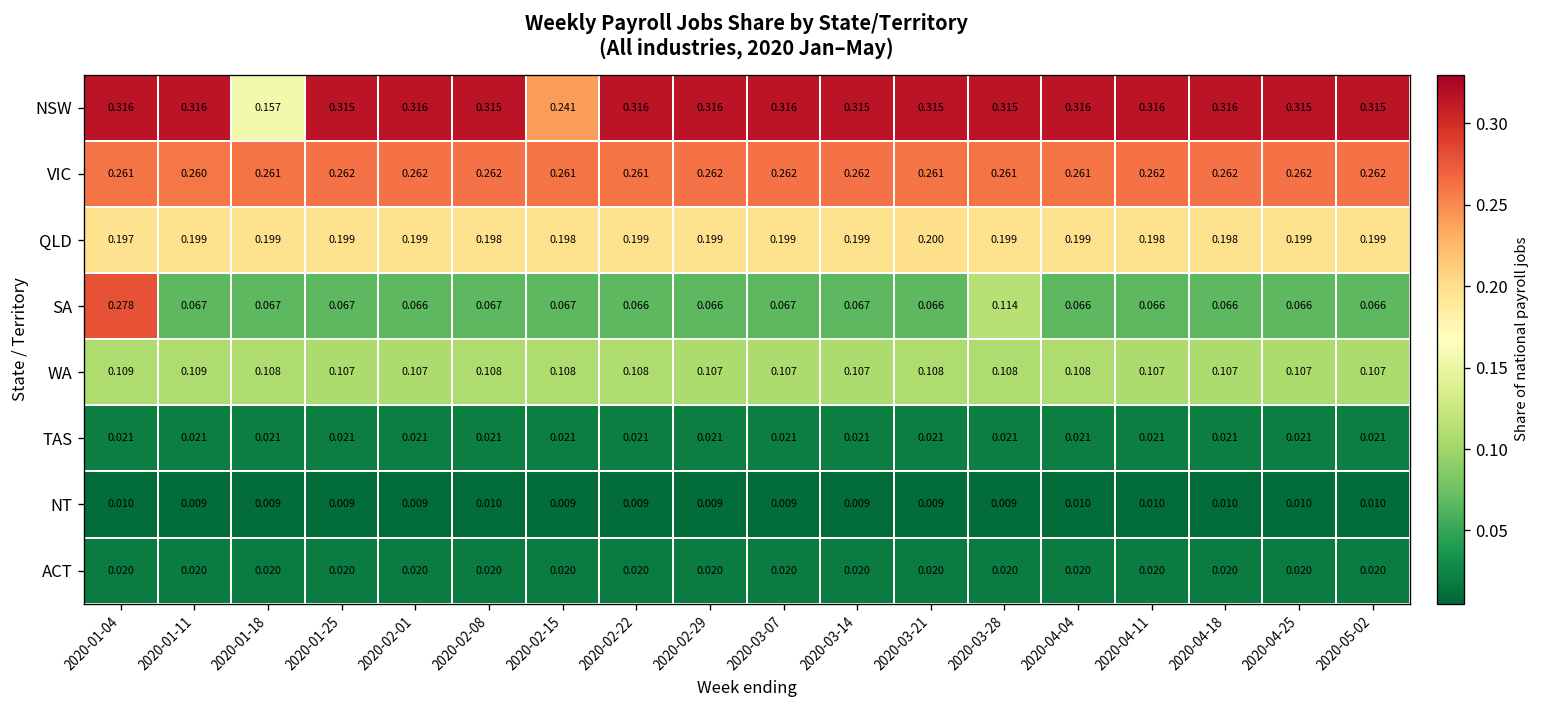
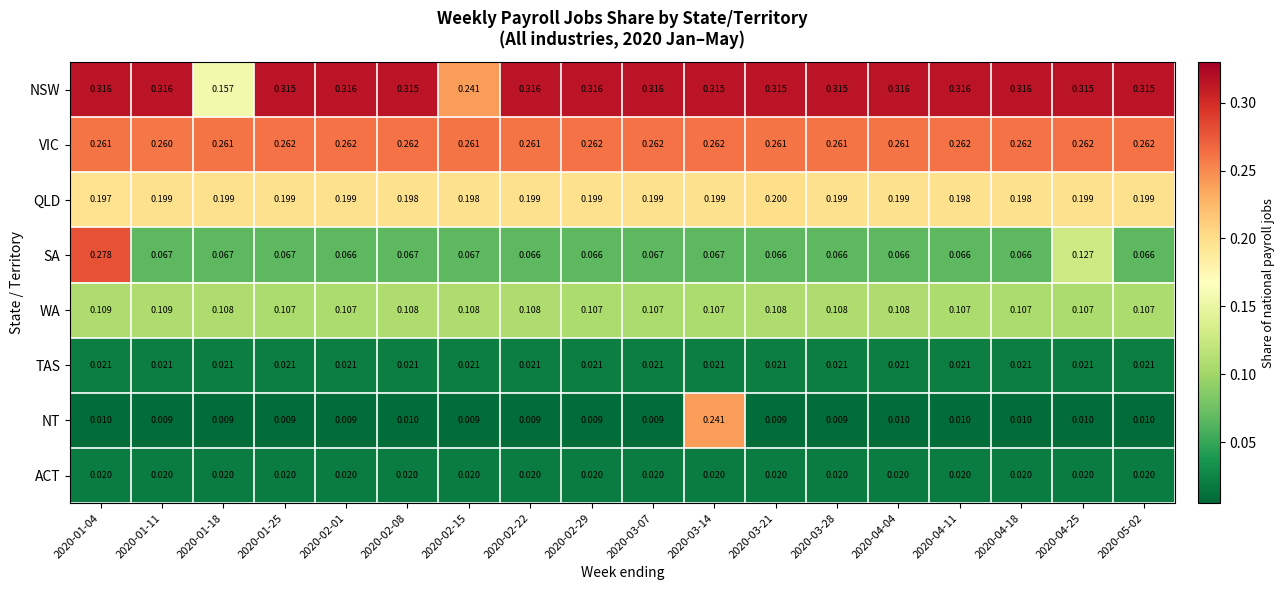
  {
    "NSW": {
      "2020-01-04": 0.316,
      "2020-01-11": 0.316,
      "2020-01-18": 0.157,
      "2020-01-25": 0.315,
      "2020-02-01": 0.316,
      "2020-02-08": 0.315,
      "2020-02-15": 0.241,
      "2020-02-22": 0.316,
      "2020-02-29": 0.316,
      "2020-03-07": 0.316,
      "2020-03-14": 0.315,
      "2020-03-21": 0.315,
      "2020-03-28": 0.315,
      "2020-04-04": 0.316,
      "2020-04-11": 0.316,
      "2020-04-18": 0.316,
      "2020-04-25": 0.315,
      "2020-05-02": 0.315
    },
    "VIC": {
      "2020-01-04": 0.261,
      "2020-01-11": 0.260,
      "2020-01-18": 0.261,
      "2020-01-25": 0.262,
      "2020-02-01": 0.262,
      "2020-02-08": 0.262,
      "2020-02-15": 0.261,
      "2020-02-22": 0.261,
      "2020-02-29": 0.262,
      "2020-03-07": 0.262,
      "2020-03-14": 0.262,
      "2020-03-21": 0.261,
      "2020-03-28": 0.261,
      "2020-04-04": 0.261,
      "2020-04-11": 0.262,
      "2020-04-18": 0.262,
      "2020-04-25": 0.262,
      "2020-05-02": 0.262
    },
    "QLD": {
      "2020-01-04": 0.197,
      "2020-01-11": 0.199,
      "2020-01-18": 0.199,
      "2020-01-25": 0.199,
      "2020-02-01": 0.199,
      "2020-02-08": 0.198,
      "2020-02-15": 0.198,
      "2020-02-22": 0.199,
      "2020-02-29": 0.199,
      "2020-03-07": 0.199,
      "2020-03-14": 0.199,
      "2020-03-21": 0.200,
      "2020-03-28": 0.199,
      "2020-04-04": 0.199,
      "2020-04-11": 0.198,
      "2020-04-18": 0.198,
      "2020-04-25": 0.199,
      "2020-05-02": 0.199
    },
    "SA": {
      "2020-01-04": 0.278,
      "2020-01-11": 0.067,
      "2020-01-18": 0.067,
      "2020-01-25": 0.067,
      "2020-02-01": 0.066,
      "2020-02-08": 0.067,
      "2020-02-15": 0.067,
      "2020-02-22": 0.066,
      "2020-02-29": 0.066,
      "2020-03-07": 0.067,
      "2020-03-14": 0.067,
      "2020-03-21": 0.066,
-     "2020-03-28": 0.114,
+     "2020-03-28": 0.066,
      "2020-04-04": 0.066,
      "2020-04-11": 0.066,
      "2020-04-18": 0.066,
-     "2020-04-25": 0.066,
+     "2020-04-25": 0.127,
      "2020-05-02": 0.066
    },
    "WA": {
      "2020-01-04": 0.109,
      "2020-01-11": 0.109,
      "2020-01-18": 0.108,
      "2020-01-25": 0.107,
      "2020-02-01": 0.107,
      "2020-02-08": 0.108,
      "2020-02-15": 0.108,
      "2020-02-22": 0.108,
      "2020-02-29": 0.107,
      "2020-03-07": 0.107,
      "2020-03-14": 0.107,
      "2020-03-21": 0.108,
      "2020-03-28": 0.108,
      "2020-04-04": 0.108,
      "2020-04-11": 0.107,
      "2020-04-18": 0.107,
      "2020-04-25": 0.107,
      "2020-05-02": 0.107
    },
    "TAS": {
      "2020-01-04": 0.021,
      "2020-01-11": 0.021,
      "2020-01-18": 0.021,
      "2020-01-25": 0.021,
      "2020-02-01": 0.021,
      "2020-02-08": 0.021,
      "2020-02-15": 0.021,
      "2020-02-22": 0.021,
      "2020-02-29": 0.021,
      "2020-03-07": 0.021,
      "2020-03-14": 0.021,
      "2020-03-21": 0.021,
      "2020-03-28": 0.021,
      "2020-04-04": 0.021,
      "2020-04-11": 0.021,
      "2020-04-18": 0.021,
      "2020-04-25": 0.021,
      "2020-05-02": 0.021
    },
    "NT": {
      "2020-01-04": 0.010,
      "2020-01-11": 0.009,
      "2020-01-18": 0.009,
      "2020-01-25": 0.009,
      "2020-02-01": 0.009,
      "2020-02-08": 0.010,
      "2020-02-15": 0.009,
      "2020-02-22": 0.009,
      "2020-02-29": 0.009,
      "2020-03-07": 0.009,
-     "2020-03-14": 0.009,
+     "2020-03-14": 0.241,
      "2020-03-21": 0.009,
      "2020-03-28": 0.009,
      "2020-04-04": 0.010,
      "2020-04-11": 0.010,
      "2020-04-18": 0.010,
      "2020-04-25": 0.010,
      "2020-05-02": 0.010
    },
    "ACT": {
      "2020-01-04": 0.020,
      "2020-01-11": 0.020,
      "2020-01-18": 0.020,
      "2020-01-25": 0.020,
      "2020-02-01": 0.020,
      "2020-02-08": 0.020,
      "2020-02-15": 0.020,
      "2020-02-22": 0.020,
      "2020-02-29": 0.020,
      "2020-03-07": 0.020,
      "2020-03-14": 0.020,
      "2020-03-21": 0.020,
      "2020-03-28": 0.020,
      "2020-04-04": 0.020,
      "2020-04-11": 0.020,
      "2020-04-18": 0.020,
      "2020-04-25": 0.020,
      "2020-05-02": 0.020
    }
  }
